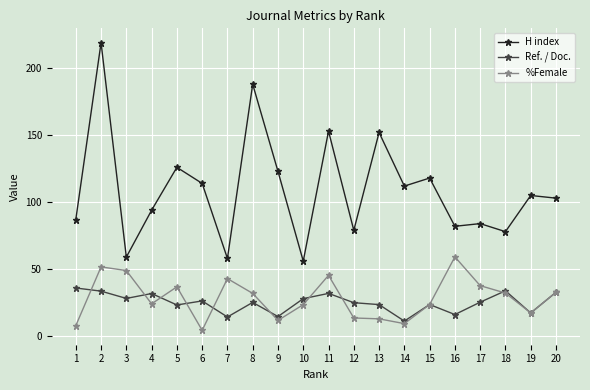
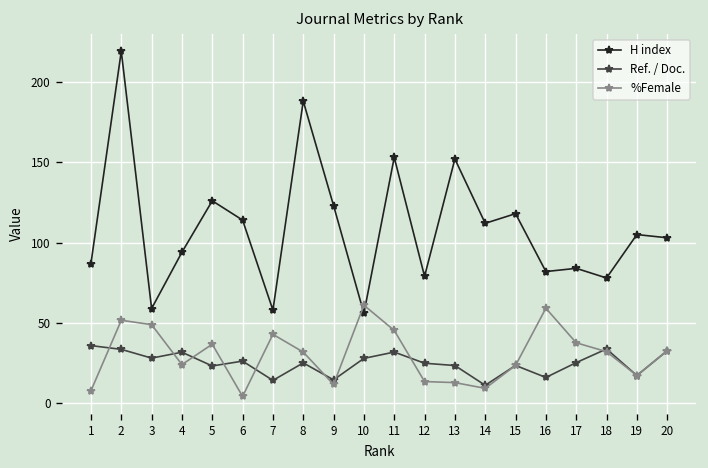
  {
    "%Female": {
      "1": 8,
      "2": 52,
      "3": 49,
      "4": 24,
      "5": 37,
      "6": 4,
      "7": 43,
      "8": 32,
      "9": 12,
-     "10": 24,
+     "10": 61,
      "11": 45,
      "12": 14,
      "13": 13,
      "16": 59,
      "17": 38
    }
  }
